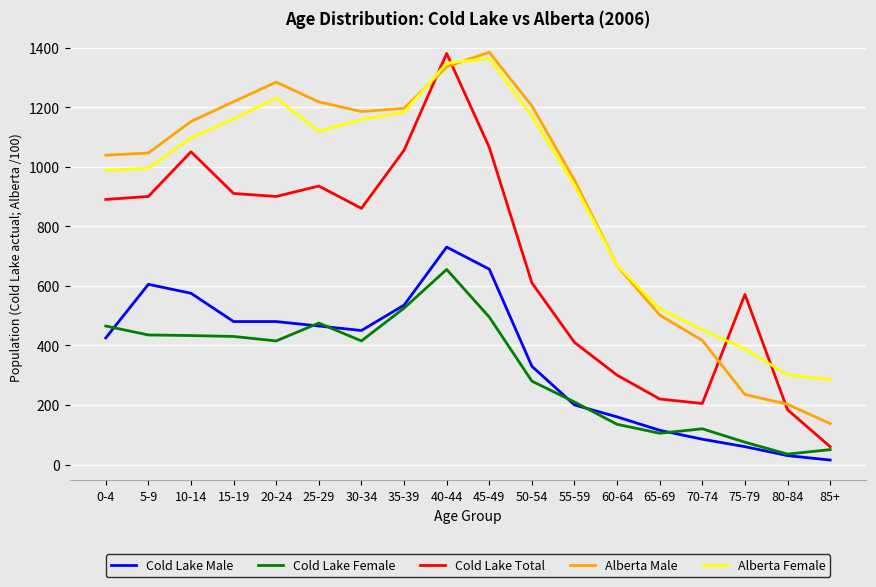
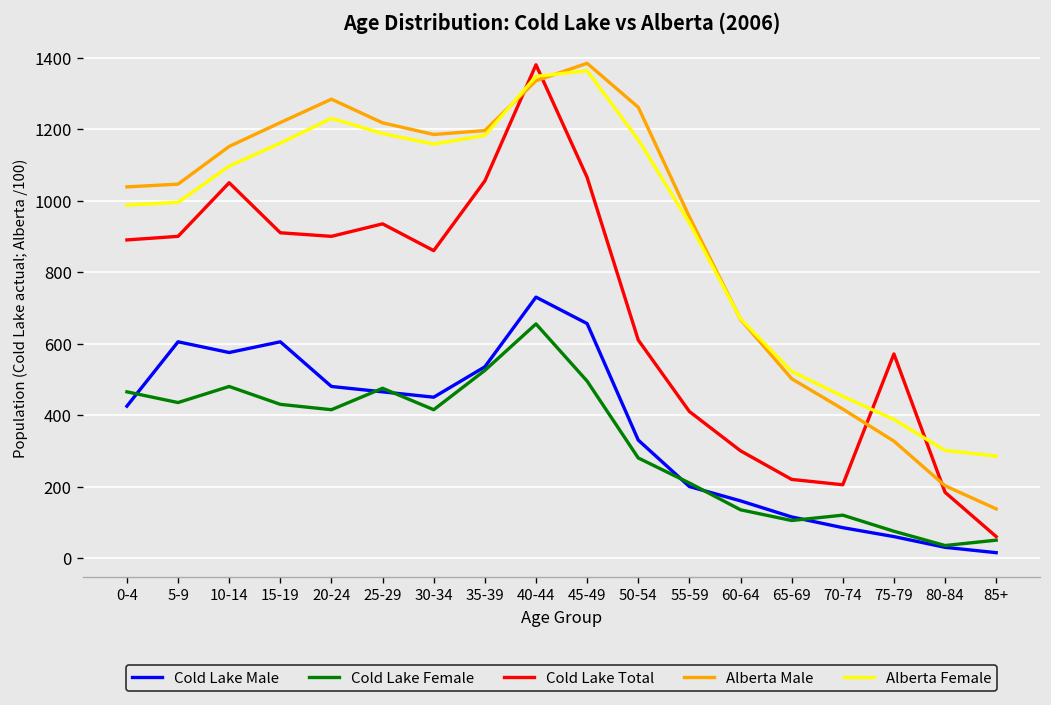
  {
    "Cold Lake Male": {
      "0-4": 430,
      "5-9": 610,
      "10-14": 580,
-     "15-19": 480,
+     "15-19": 610,
      "20-24": 480,
      "25-29": 470,
      "30-34": 450,
      "35-39": 540,
      "40-44": 730,
      "45-49": 660,
      "50-54": 330,
      "55-59": 200,
      "60-64": 160,
      "65-69": 120,
      "70-74": 90,
      "75-79": 60,
      "85+": 20
    },
    "Cold Lake Female": {
      "0-4": 470,
      "5-9": 440,
-     "10-14": 430,
+     "10-14": 480,
      "15-19": 430,
      "20-24": 420,
      "25-29": 480,
      "30-34": 420,
      "35-39": 530,
      "40-44": 660,
      "45-49": 500,
      "50-54": 280,
      "55-59": 210,
      "60-64": 140,
      "65-69": 110,
      "70-74": 120,
      "75-79": 80,
      "85+": 50
    },
    "Cold Lake Total": {
      "0-4": 890,
      "5-9": 900,
      "10-14": 1050,
      "15-19": 910,
      "20-24": 900,
      "25-29": 940,
      "30-34": 860,
      "35-39": 1060,
      "40-44": 1380,
      "45-49": 1070,
      "50-54": 610,
      "55-59": 410,
      "60-64": 300,
      "65-69": 220,
      "70-74": 210,
      "75-79": 570,
      "80-84": 180,
      "85+": 60
    },
    "Alberta Male": {
      "0-4": 1040,
      "5-9": 1050,
      "10-14": 1150,
      "15-19": 1220,
      "20-24": 1280,
      "25-29": 1220,
      "30-34": 1190,
      "35-39": 1200,
      "40-44": 1340,
      "45-49": 1380,
-     "50-54": 1200,
+     "50-54": 1260,
      "55-59": 950,
      "65-69": 500,
      "70-74": 420,
-     "75-79": 240,
+     "75-79": 330,
      "80-84": 200,
      "85+": 140
    },
    "Alberta Female": {
      "0-4": 990,
      "5-9": 1000,
      "10-14": 1100,
      "15-19": 1160,
      "20-24": 1230,
-     "25-29": 1120,
+     "25-29": 1190,
      "30-34": 1160,
      "35-39": 1180,
      "40-44": 1350,
      "45-49": 1360,
      "50-54": 1170,
      "55-59": 940,
      "65-69": 520,
      "70-74": 450,
      "75-79": 390,
      "80-84": 300,
      "85+": 290
    }
  }
